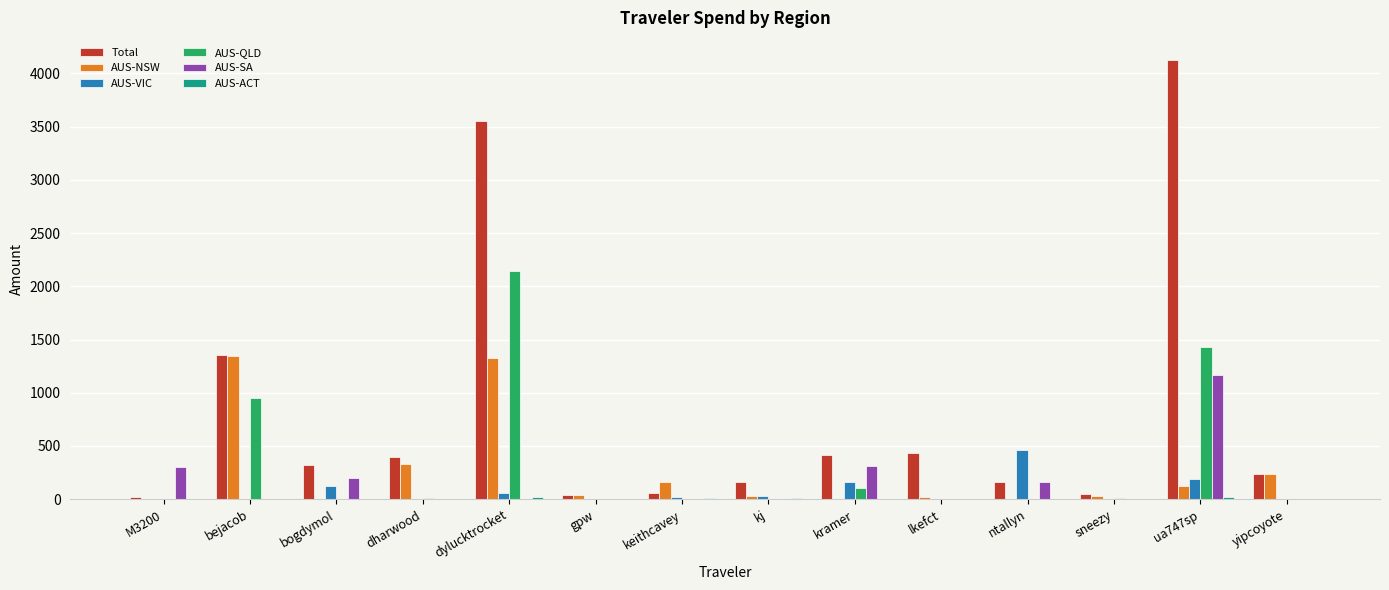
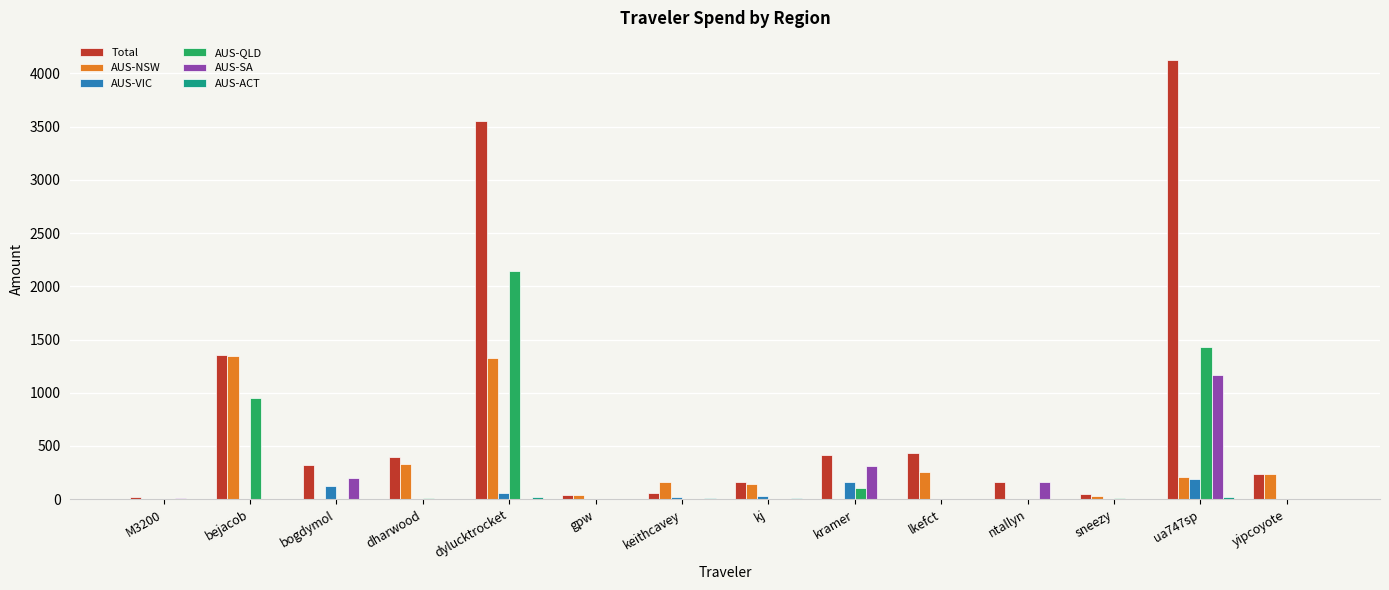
  {
    "Total": {
      "bejacob": 1360,
      "bogdymol": 320,
      "dharwood": 400,
      "dylucktrocket": 3550,
      "gpw": 40,
      "keithcavey": 60,
      "kj": 170,
      "kramer": 420,
      "lkefct": 440,
      "ntallyn": 170,
      "sneezy": 50,
      "ua747sp": 4130,
      "yipcoyote": 240
    },
    "AUS-NSW": {
      "bejacob": 1340,
      "bogdymol": 0,
      "dharwood": 330,
      "dylucktrocket": 1320,
      "gpw": 40,
      "keithcavey": 160,
-     "kj": 30,
+     "kj": 140,
      "kramer": 0,
-     "lkefct": 20,
+     "lkefct": 250,
      "ntallyn": 0,
      "sneezy": 30,
-     "ua747sp": 120,
+     "ua747sp": 200,
      "yipcoyote": 240
    },
    "AUS-VIC": {
      "M3200": 0,
      "bejacob": 0,
      "bogdymol": 120,
      "dharwood": 0,
      "dylucktrocket": 60,
      "gpw": 0,
      "kj": 30,
      "kramer": 170,
      "lkefct": 0,
-     "ntallyn": 460,
+     "ntallyn": 0,
      "sneezy": 0,
      "ua747sp": 190,
      "yipcoyote": 0
    },
    "AUS-SA": {
-     "M3200": 300,
+     "M3200": 10,
      "bejacob": 0,
      "bogdymol": 200,
      "dharwood": 0,
      "dylucktrocket": 0,
      "gpw": 0,
      "keithcavey": 0,
      "kj": 0,
      "kramer": 310,
      "lkefct": 0,
      "ntallyn": 170,
      "sneezy": 0,
      "ua747sp": 1170,
      "yipcoyote": 0
    }
  }
